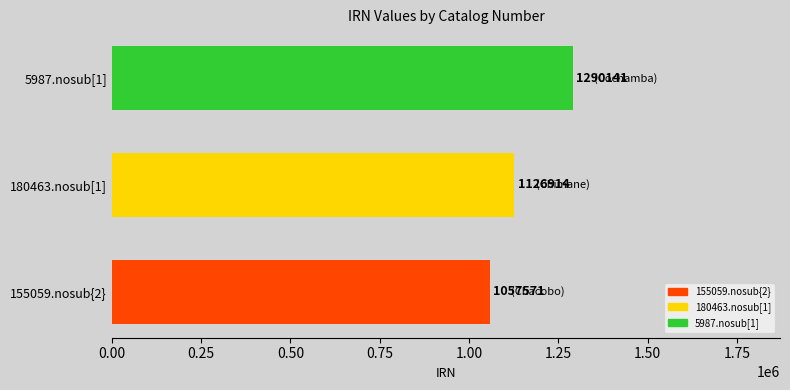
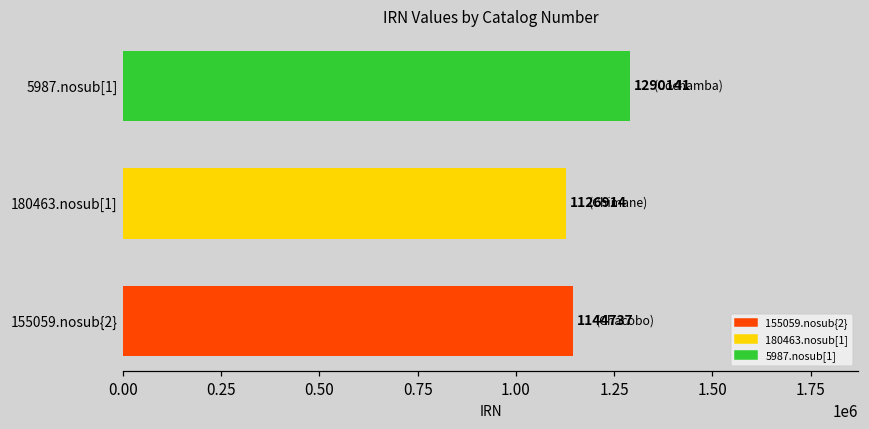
  {
-   "155059.nosub{2}": 1057571
+   "155059.nosub{2}": 1144737
  }
